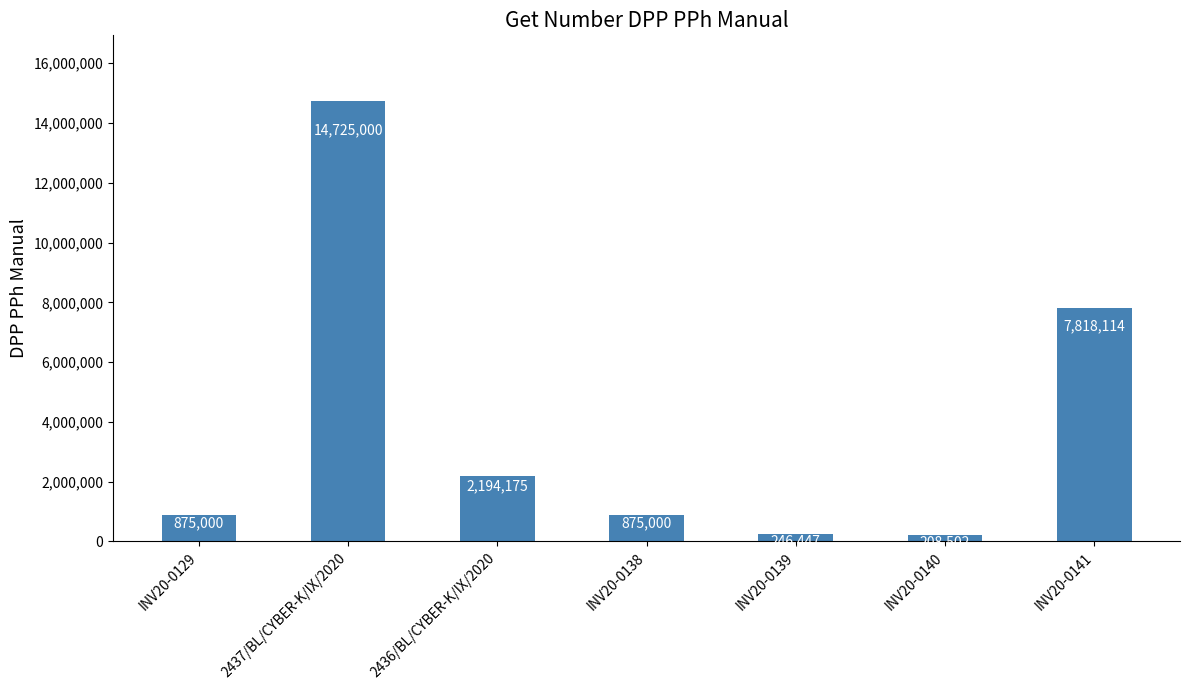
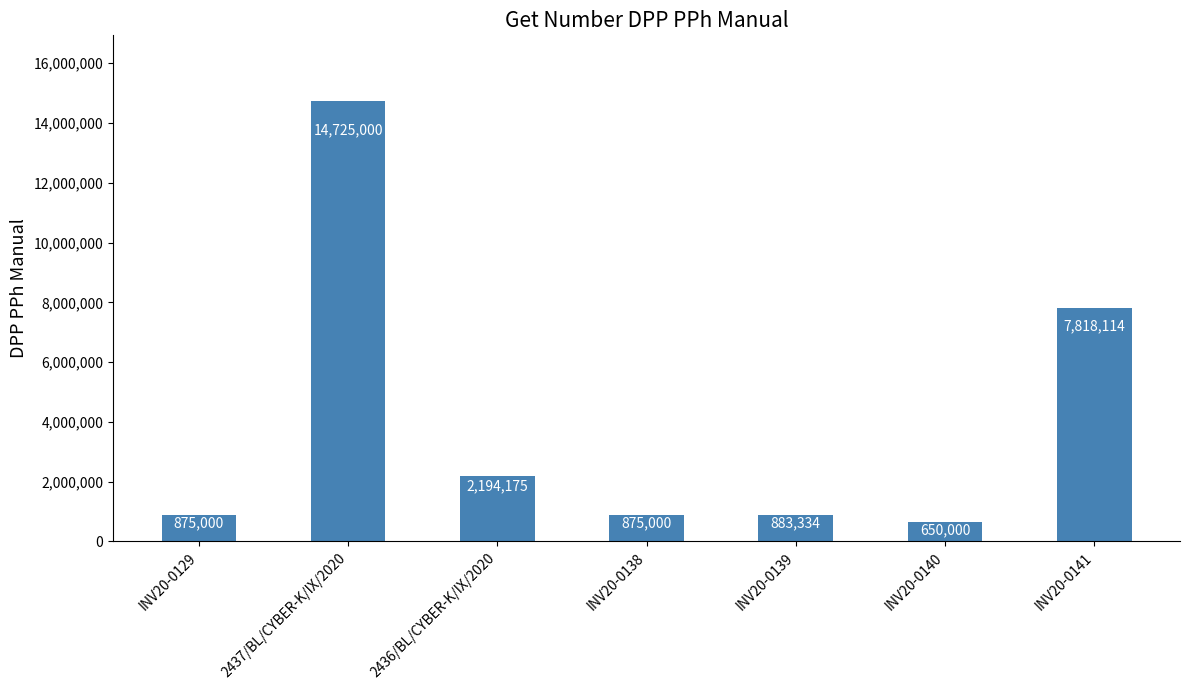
  {
    "INV20-0129": "875,000",
    "2437/BL/CYBER-K/IX/2020": "14,725,000",
    "2436/BL/CYBER-K/IX/2020": "2,194,175",
    "INV20-0138": "875,000",
-   "INV20-0139": "246,447",
-   "INV20-0140": "200,000",
+   "INV20-0139": "883,334",
+   "INV20-0140": "700,000",
    "INV20-0141": "7,818,114"
  }
